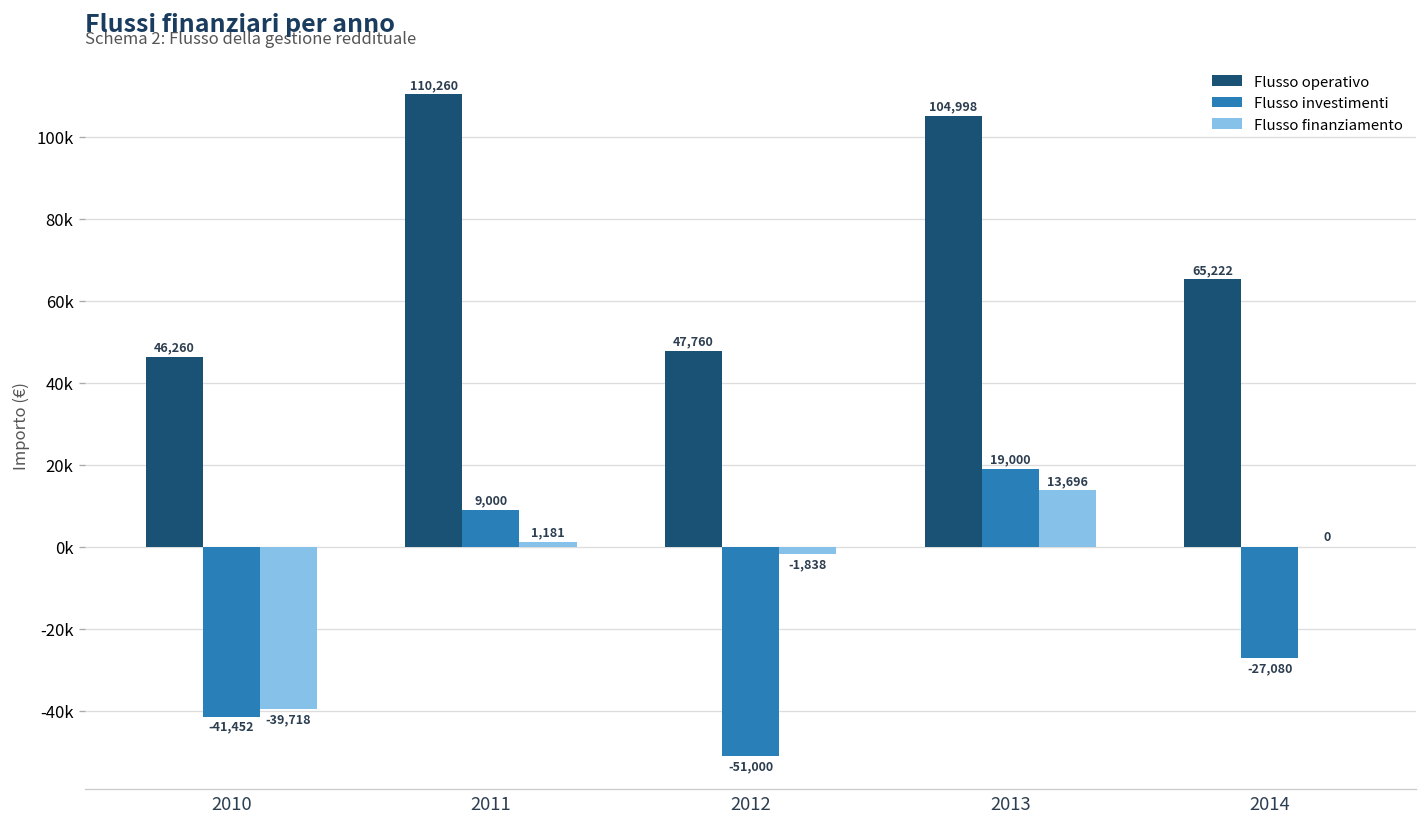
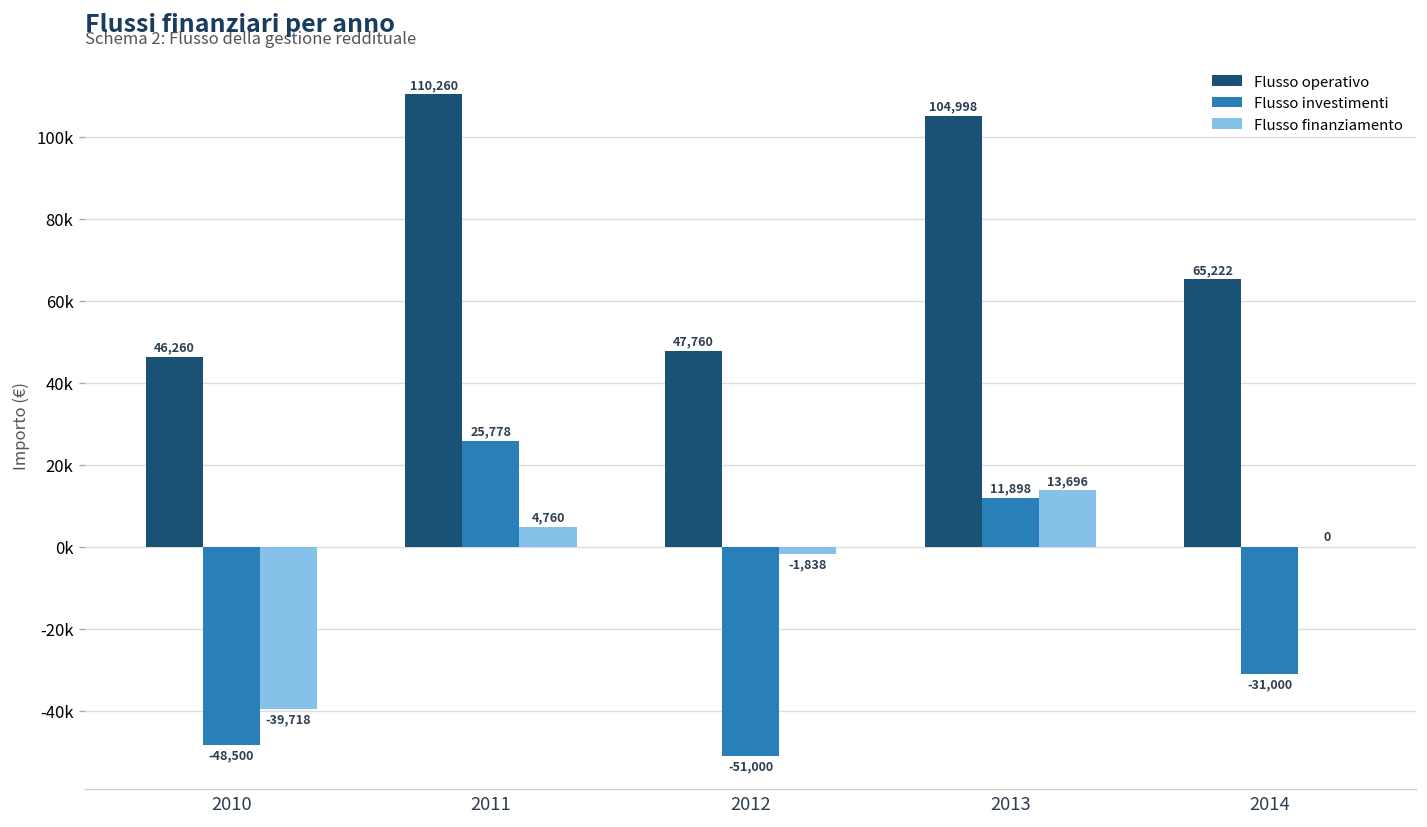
  {
    "Flusso operativo": {
      "2010": "46,260",
      "2011": "110,260",
      "2012": "47,760",
      "2013": "104,998",
      "2014": "65,222"
    },
    "Flusso investimenti": {
-     "2010": "-41,452",
-     "2011": "9,000",
+     "2010": "-48,500",
+     "2011": "25,778",
      "2012": "-51,000",
-     "2013": "19,000",
-     "2014": "-27,080"
+     "2013": "11,898",
+     "2014": "-31,000"
    },
    "Flusso finanziamento": {
      "2010": "-39,718",
-     "2011": "1,181",
+     "2011": "4,760",
      "2012": "-1,838",
      "2013": "13,696",
      "2014": "0"
    }
  }
